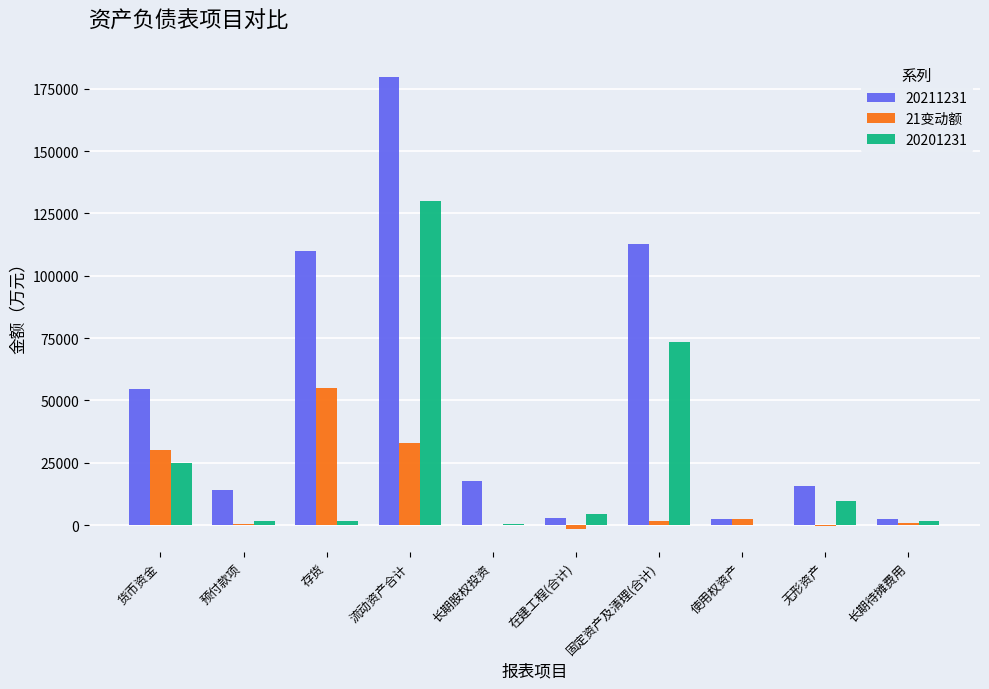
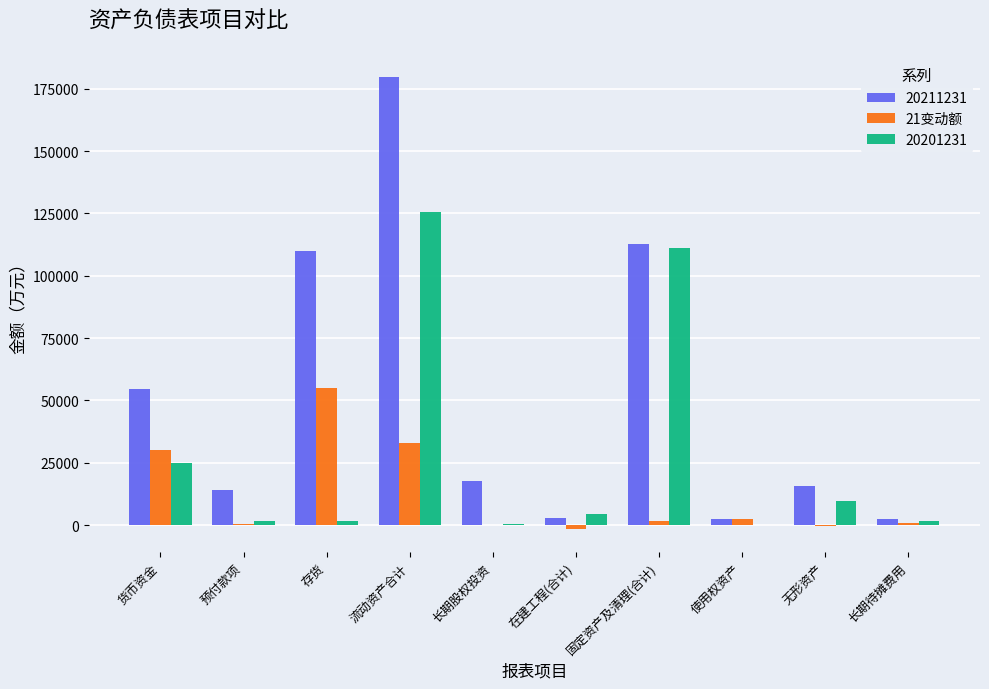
  {
    "20211231": {
      "货币资金": 55000,
      "预付款项": 14000,
      "存货": 110000,
      "流动资产合计": 180000,
      "长期股权投资": 18000,
      "在建工程(合计)": 3000,
      "固定资产及清理(合计)": 113000,
      "使用权资产": 2000,
      "无形资产": 16000,
      "长期待摊费用": 2000
    },
    "21变动额": {
      "货币资金": 30000,
      "存货": 55000,
      "流动资产合计": 33000,
      "在建工程(合计)": -2000,
      "固定资产及清理(合计)": 2000,
      "使用权资产": 2000
    },
    "20201231": {
      "货币资金": 25000,
      "预付款项": 1000,
      "存货": 2000,
-     "流动资产合计": 130000,
+     "流动资产合计": 126000,
      "在建工程(合计)": 4000,
-     "固定资产及清理(合计)": 73000,
+     "固定资产及清理(合计)": 111000,
      "使用权资产": 0,
      "无形资产": 10000,
      "长期待摊费用": 2000
    }
  }
